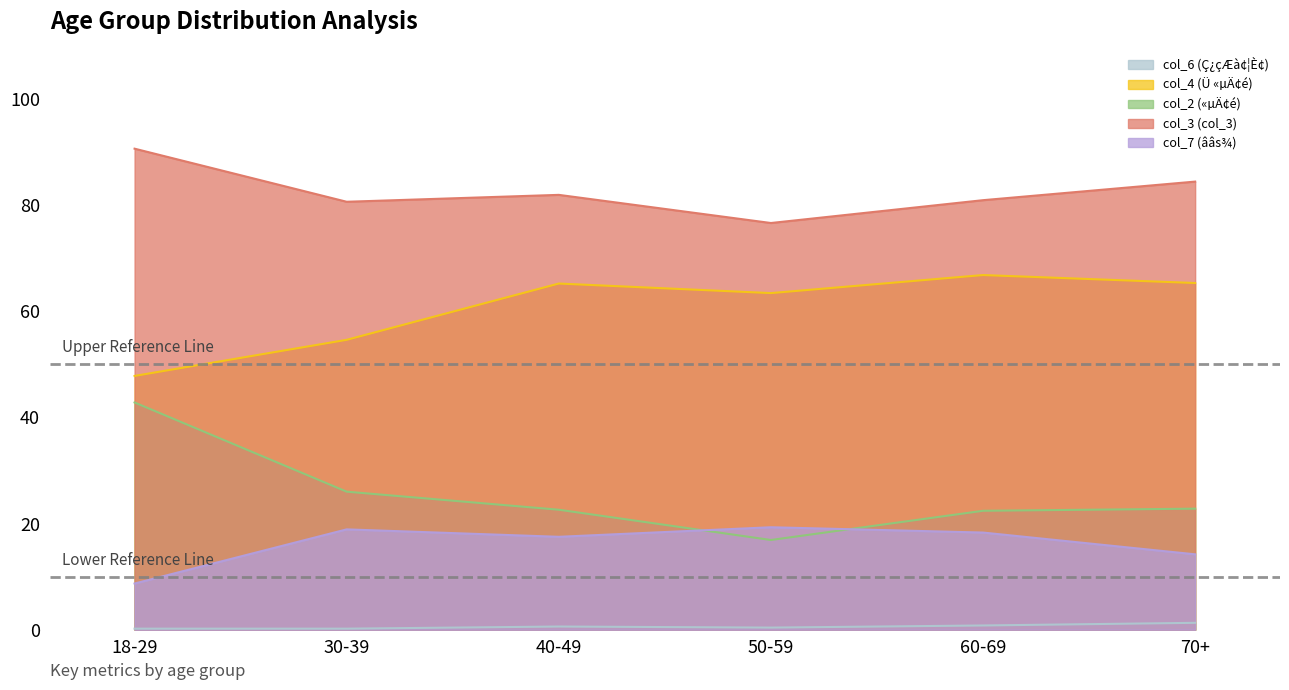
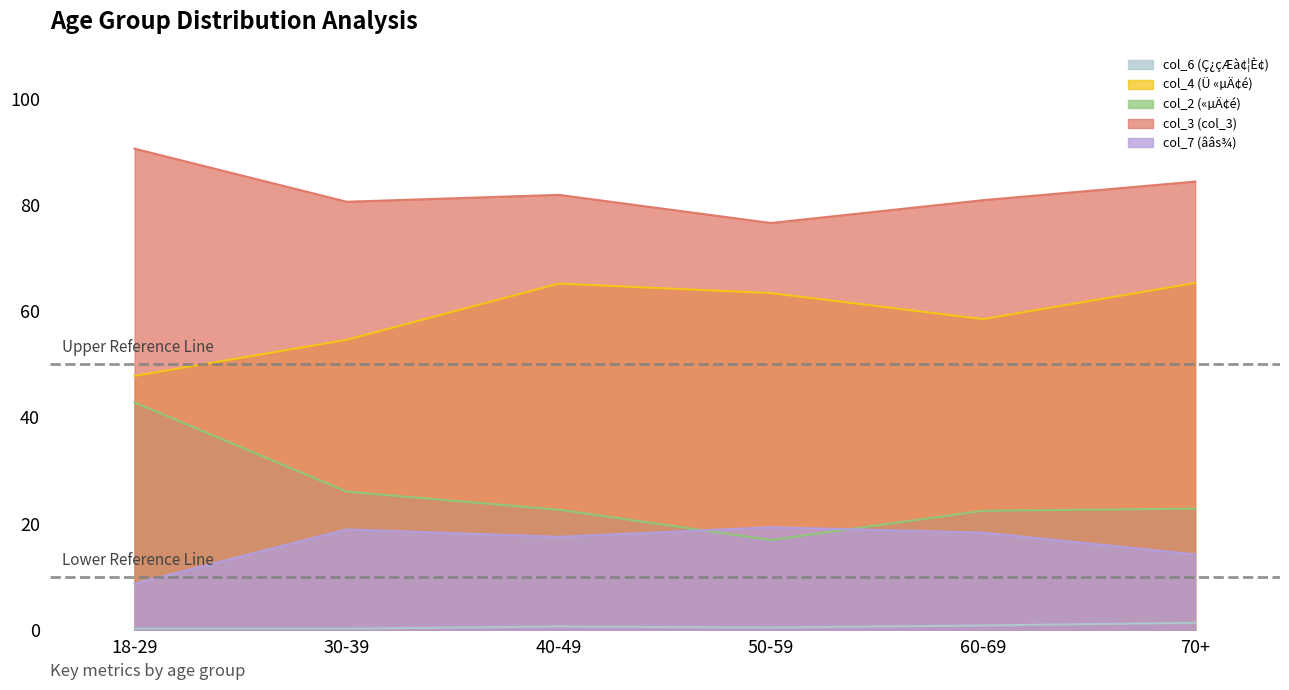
  {
    "col_4 (Ü «µÄ¢é)": {
      "18-29": 48,
      "30-39": 55,
      "40-49": 65,
      "50-59": 63,
-     "60-69": 67,
+     "60-69": 59,
      "70+": 65
    },
    "col_2 («µÄ¢é)": {
      "18-29": 43,
      "30-39": 26,
      "40-49": 23,
      "50-59": 17,
      "60-69": 22,
      "70+": 23
    },
    "col_3 (col_3)": {
      "18-29": 91,
      "30-39": 81,
      "40-49": 82,
      "50-59": 77,
      "60-69": 81,
      "70+": 84
    }
  }
